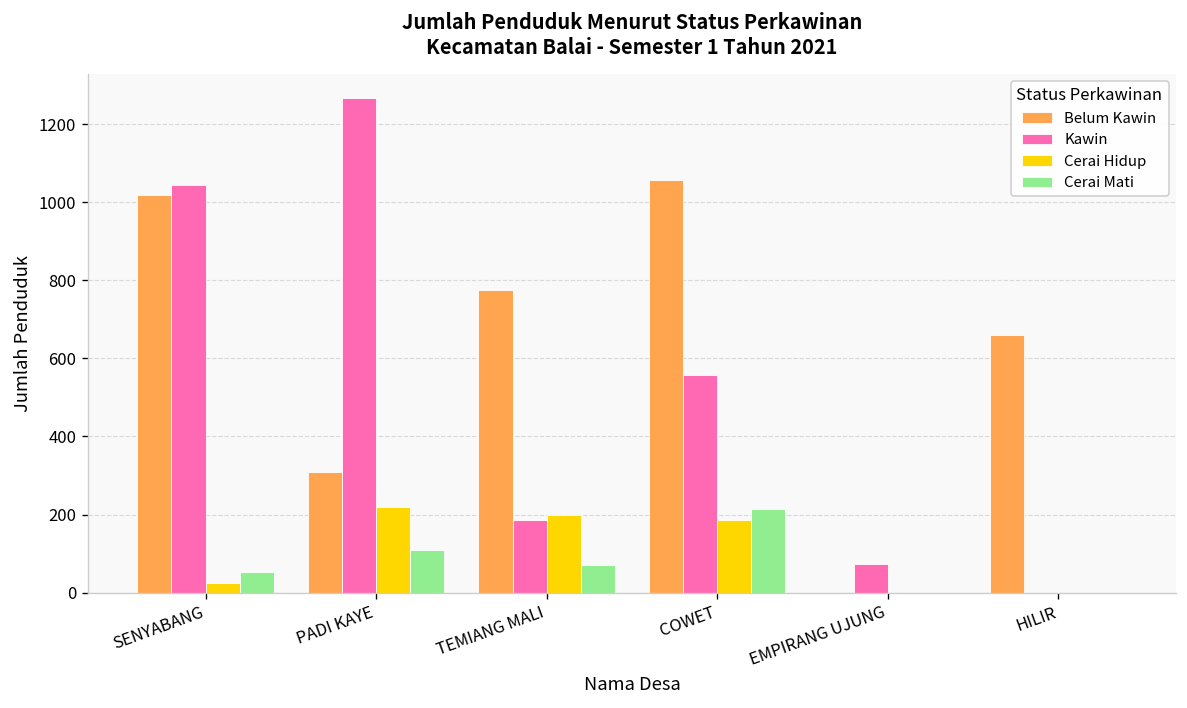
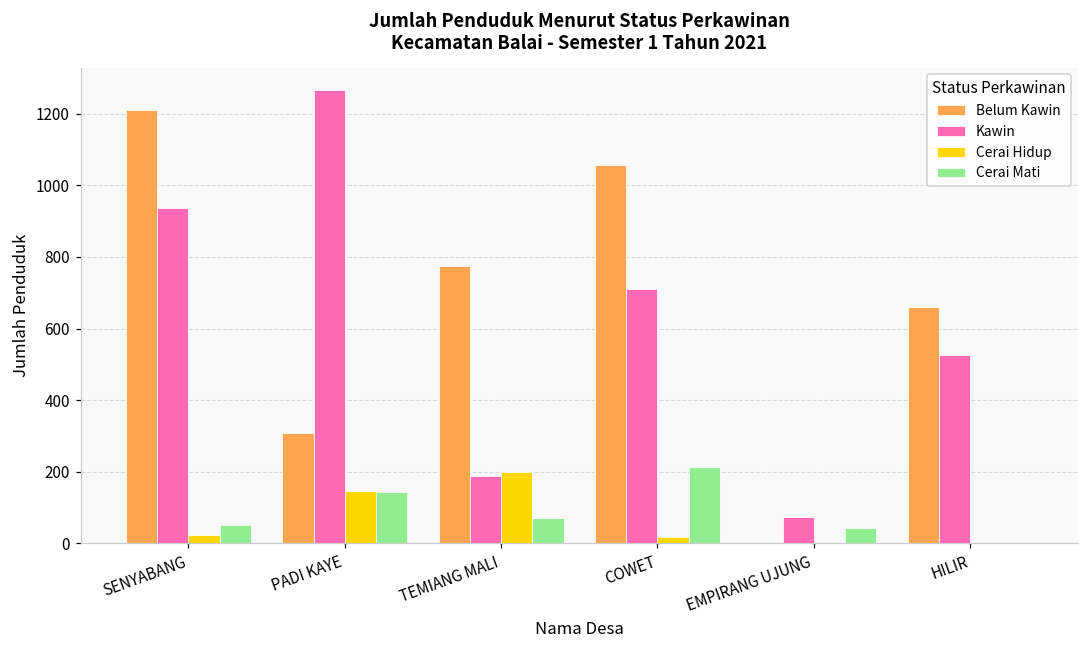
  {
    "Belum Kawin": {
-     "SENYABANG": 1020,
+     "SENYABANG": 1210,
      "PADI KAYE": 310,
      "TEMIANG MALI": 770,
      "COWET": 1060,
      "EMPIRANG UJUNG": 0,
      "HILIR": 660
    },
    "Kawin": {
-     "SENYABANG": 1040,
+     "SENYABANG": 940,
      "PADI KAYE": 1270,
      "TEMIANG MALI": 190,
-     "COWET": 560,
+     "COWET": 710,
      "EMPIRANG UJUNG": 70,
-     "HILIR": 0
+     "HILIR": 530
    },
    "Cerai Hidup": {
      "SENYABANG": 20,
-     "PADI KAYE": 220,
+     "PADI KAYE": 150,
      "TEMIANG MALI": 200,
-     "COWET": 190,
+     "COWET": 20,
      "EMPIRANG UJUNG": 0,
      "HILIR": 0
    },
    "Cerai Mati": {
      "SENYABANG": 50,
-     "PADI KAYE": 110,
+     "PADI KAYE": 140,
      "TEMIANG MALI": 70,
      "COWET": 210,
-     "EMPIRANG UJUNG": 0,
+     "EMPIRANG UJUNG": 40,
      "HILIR": 0
    }
  }
